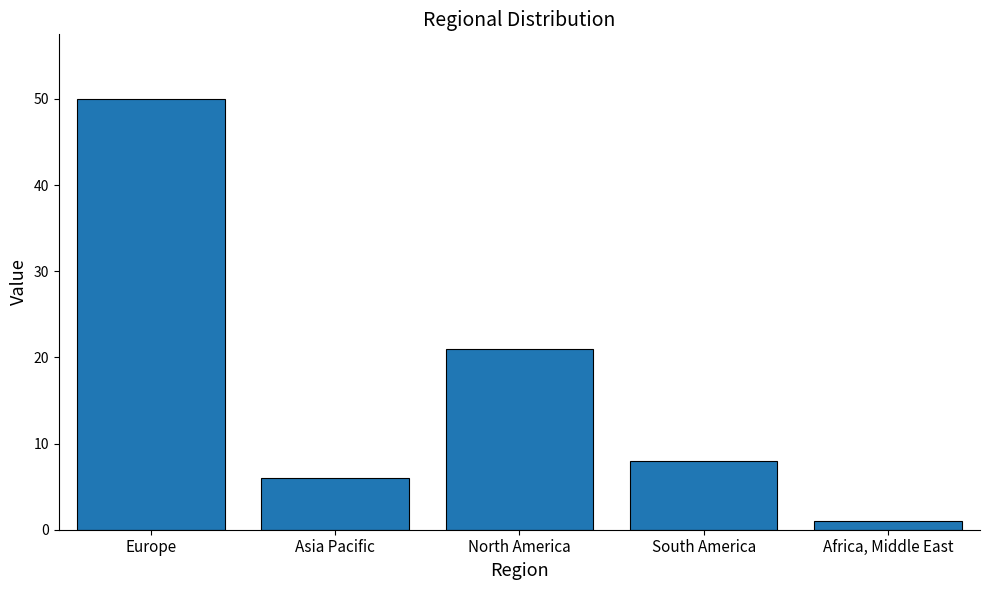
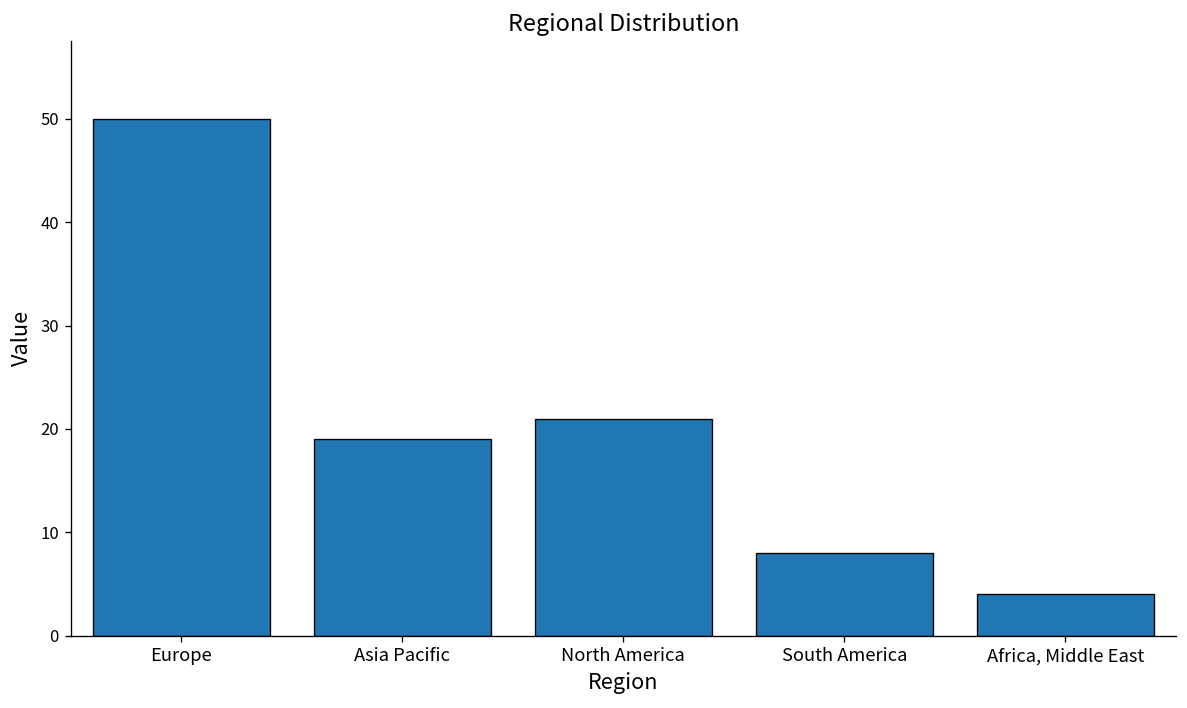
  {
    "Europe": 50,
-   "Asia Pacific": 6,
+   "Asia Pacific": 19,
    "North America": 21,
    "South America": 8,
-   "Africa, Middle East": 1
+   "Africa, Middle East": 4
  }
